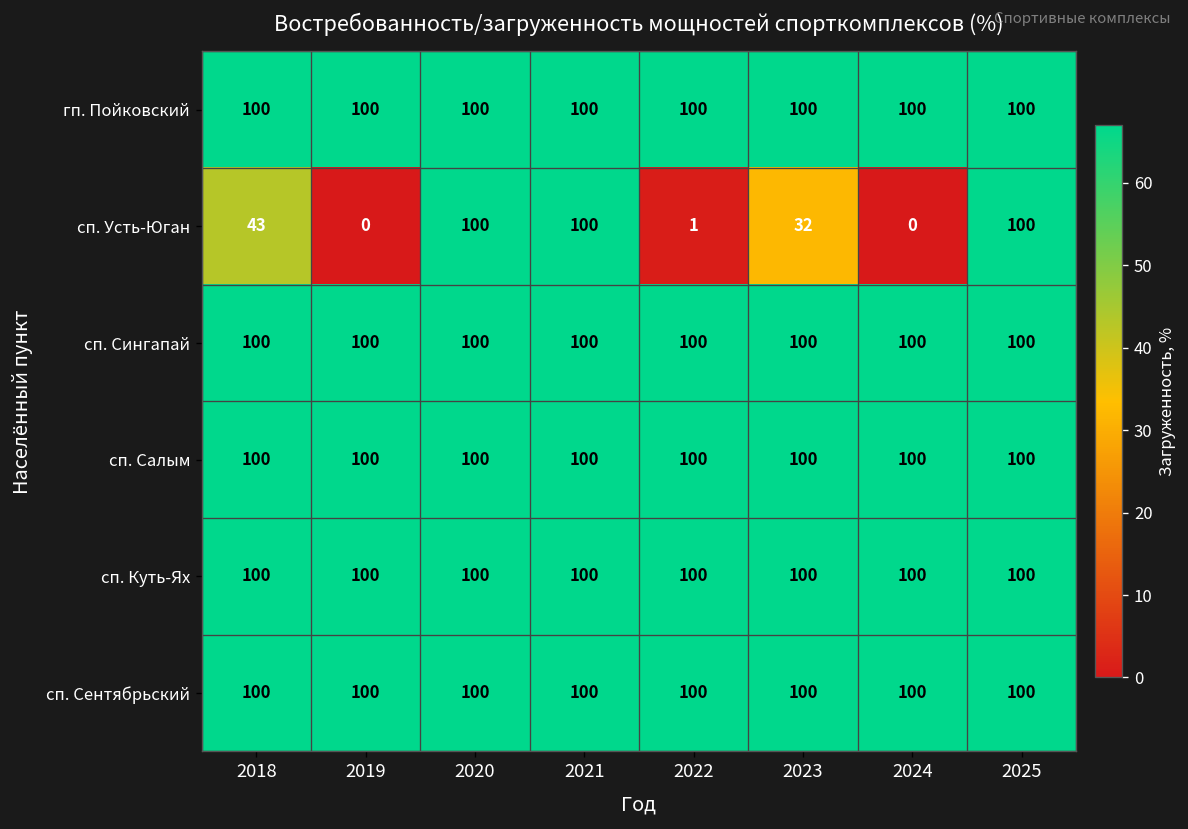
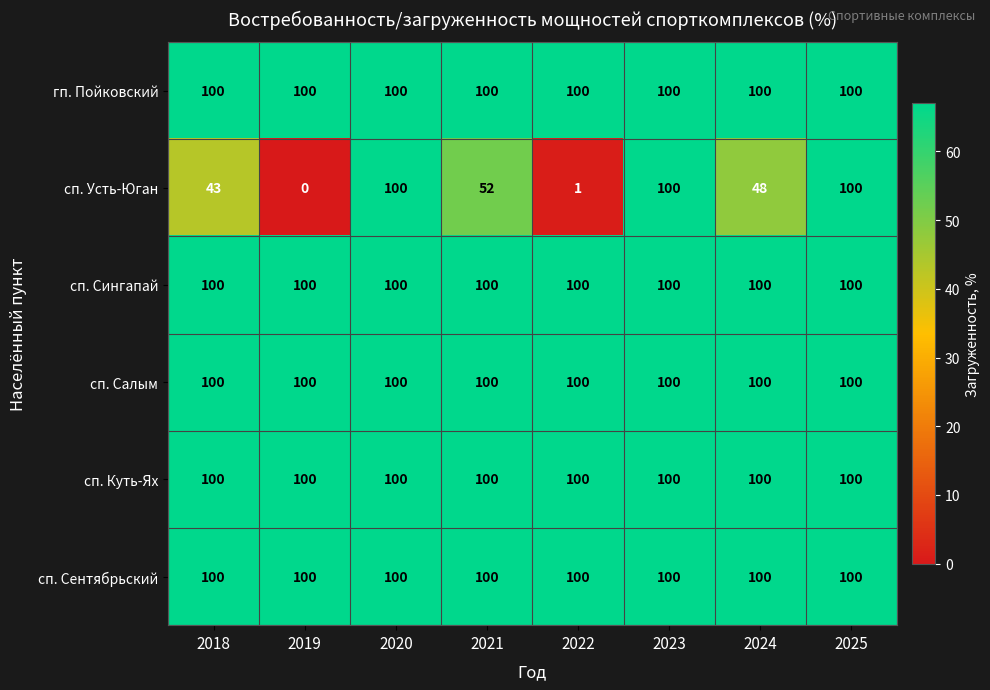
  {
    "гп. Пойковский": {
      "2018": 100,
      "2019": 100,
      "2020": 100,
      "2021": 100,
      "2022": 100,
      "2023": 100,
      "2024": 100,
      "2025": 100
    },
    "сп. Усть-Юган": {
      "2018": 43,
      "2019": 0,
      "2020": 100,
-     "2021": 100,
+     "2021": 52,
      "2022": 1,
-     "2023": 32,
-     "2024": 0,
+     "2023": 100,
+     "2024": 48,
      "2025": 100
    },
    "сп. Сингапай": {
      "2018": 100,
      "2019": 100,
      "2020": 100,
      "2021": 100,
      "2022": 100,
      "2023": 100,
      "2024": 100,
      "2025": 100
    },
    "сп. Салым": {
      "2018": 100,
      "2019": 100,
      "2020": 100,
      "2021": 100,
      "2022": 100,
      "2023": 100,
      "2024": 100,
      "2025": 100
    },
    "сп. Куть-Ях": {
      "2018": 100,
      "2019": 100,
      "2020": 100,
      "2021": 100,
      "2022": 100,
      "2023": 100,
      "2024": 100,
      "2025": 100
    },
    "сп. Сентябрьский": {
      "2018": 100,
      "2019": 100,
      "2020": 100,
      "2021": 100,
      "2022": 100,
      "2023": 100,
      "2024": 100,
      "2025": 100
    }
  }
